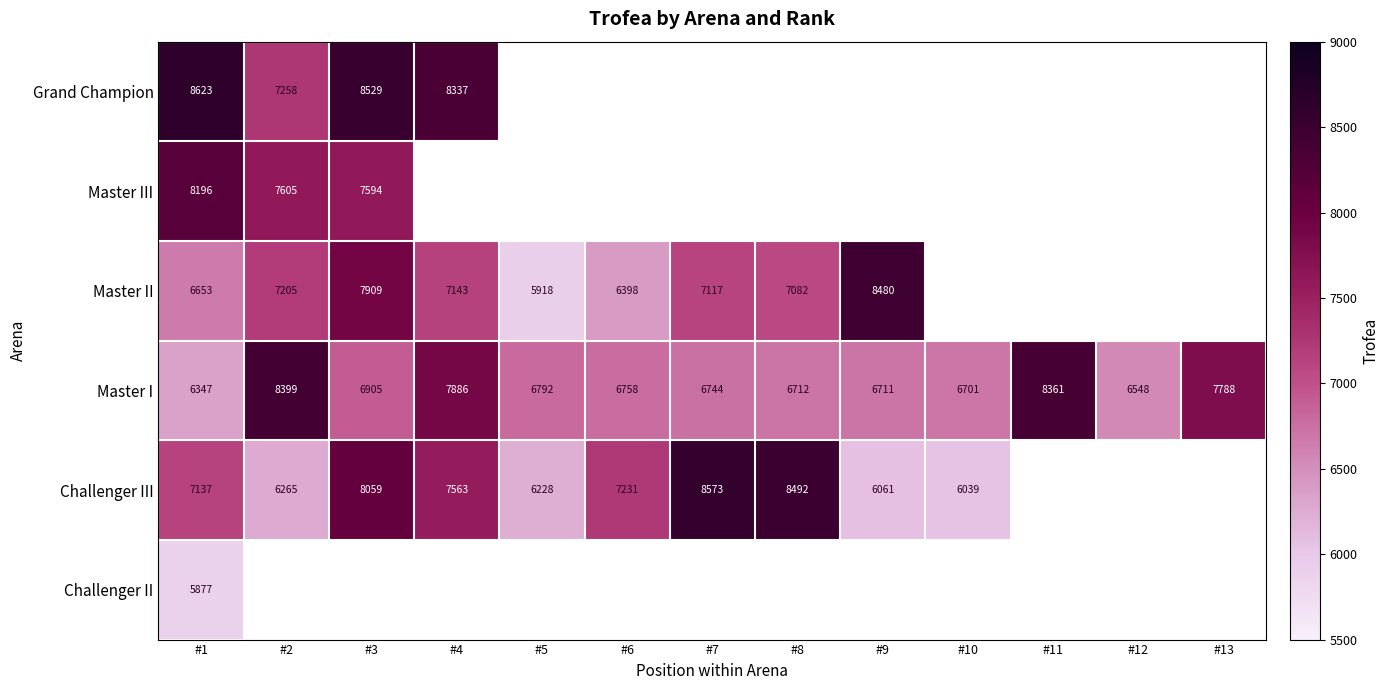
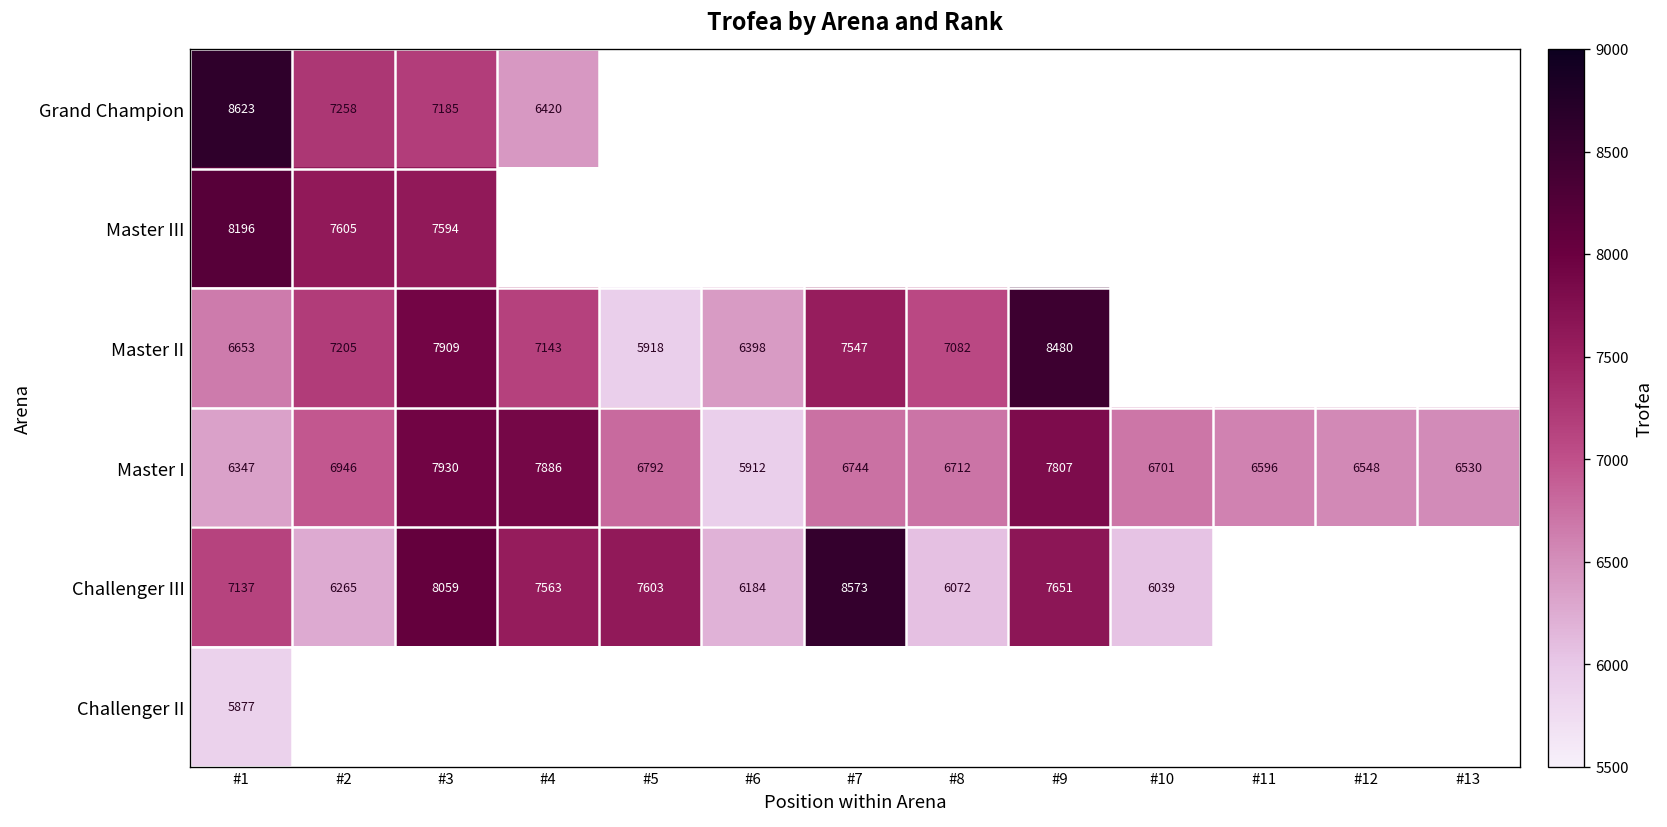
  {
    "Grand Champion": {
      "#1": 8623,
      "#2": 7258,
-     "#3": 8529,
-     "#4": 8337
+     "#3": 7185,
+     "#4": 6420
    },
    "Master III": {
      "#1": 8196,
      "#2": 7605,
      "#3": 7594
    },
    "Master II": {
      "#1": 6653,
      "#2": 7205,
      "#3": 7909,
      "#4": 7143,
      "#5": 5918,
      "#6": 6398,
-     "#7": 7117,
+     "#7": 7547,
      "#8": 7082,
      "#9": 8480
    },
    "Master I": {
      "#1": 6347,
-     "#2": 8399,
-     "#3": 6905,
+     "#2": 6946,
+     "#3": 7930,
      "#4": 7886,
      "#5": 6792,
-     "#6": 6758,
+     "#6": 5912,
      "#7": 6744,
      "#8": 6712,
-     "#9": 6711,
+     "#9": 7807,
      "#10": 6701,
-     "#11": 8361,
+     "#11": 6596,
      "#12": 6548,
-     "#13": 7788
+     "#13": 6530
    },
    "Challenger III": {
      "#1": 7137,
      "#2": 6265,
      "#3": 8059,
      "#4": 7563,
-     "#5": 6228,
-     "#6": 7231,
+     "#5": 7603,
+     "#6": 6184,
      "#7": 8573,
-     "#8": 8492,
-     "#9": 6061,
+     "#8": 6072,
+     "#9": 7651,
      "#10": 6039
    },
    "Challenger II": {
      "#1": 5877
    }
  }
